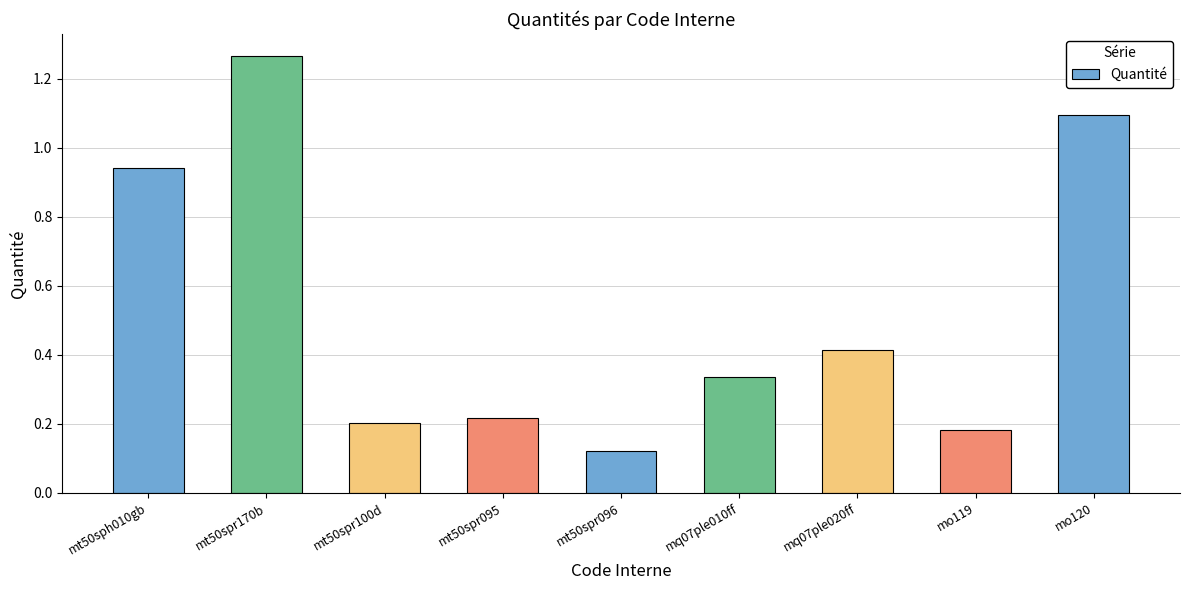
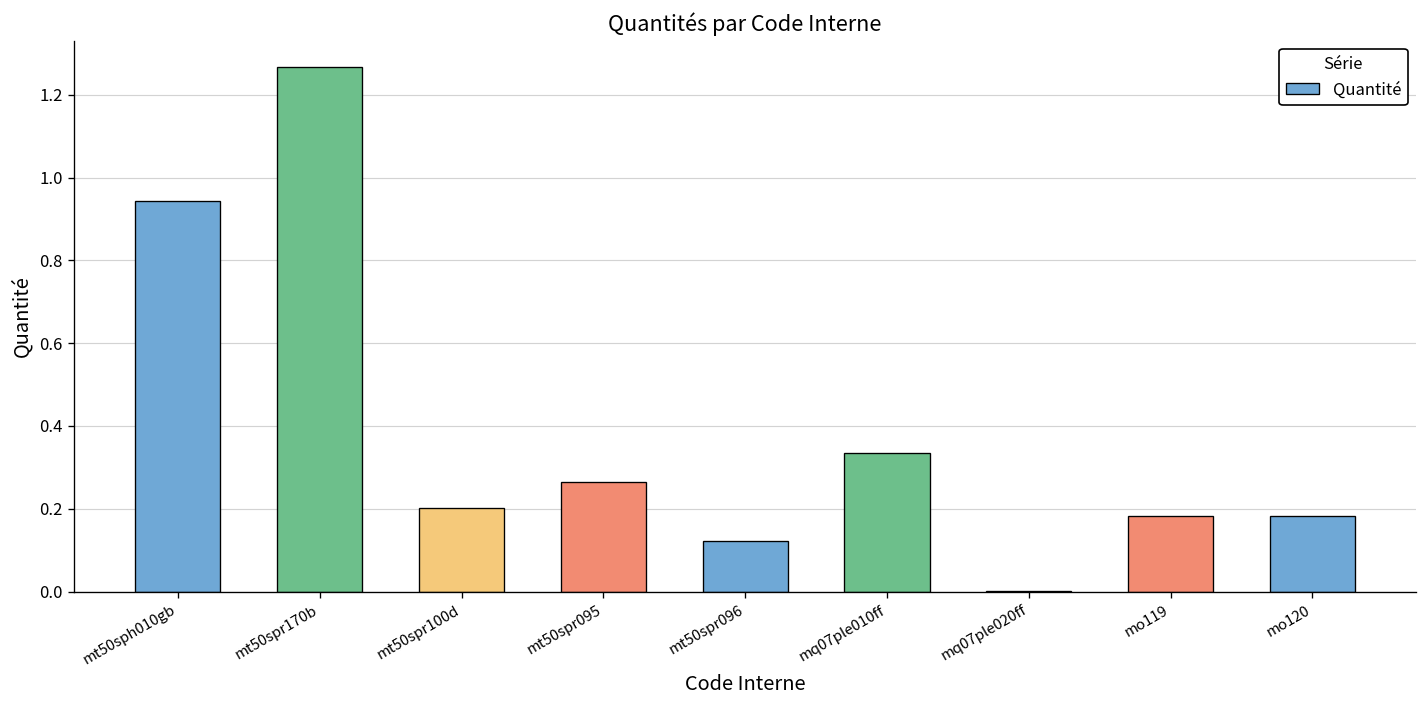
  {
    "mt50sph010gb": 0.94,
    "mt50spr170b": 1.27,
    "mt50spr100d": 0.20,
-   "mt50spr095": 0.22,
+   "mt50spr095": 0.26,
    "mt50spr096": 0.12,
    "mq07ple010ff": 0.34,
-   "mq07ple020ff": 0.42,
+   "mq07ple020ff": 0.00,
    "mo119": 0.18,
-   "mo120": 1.10
+   "mo120": 0.18
  }
